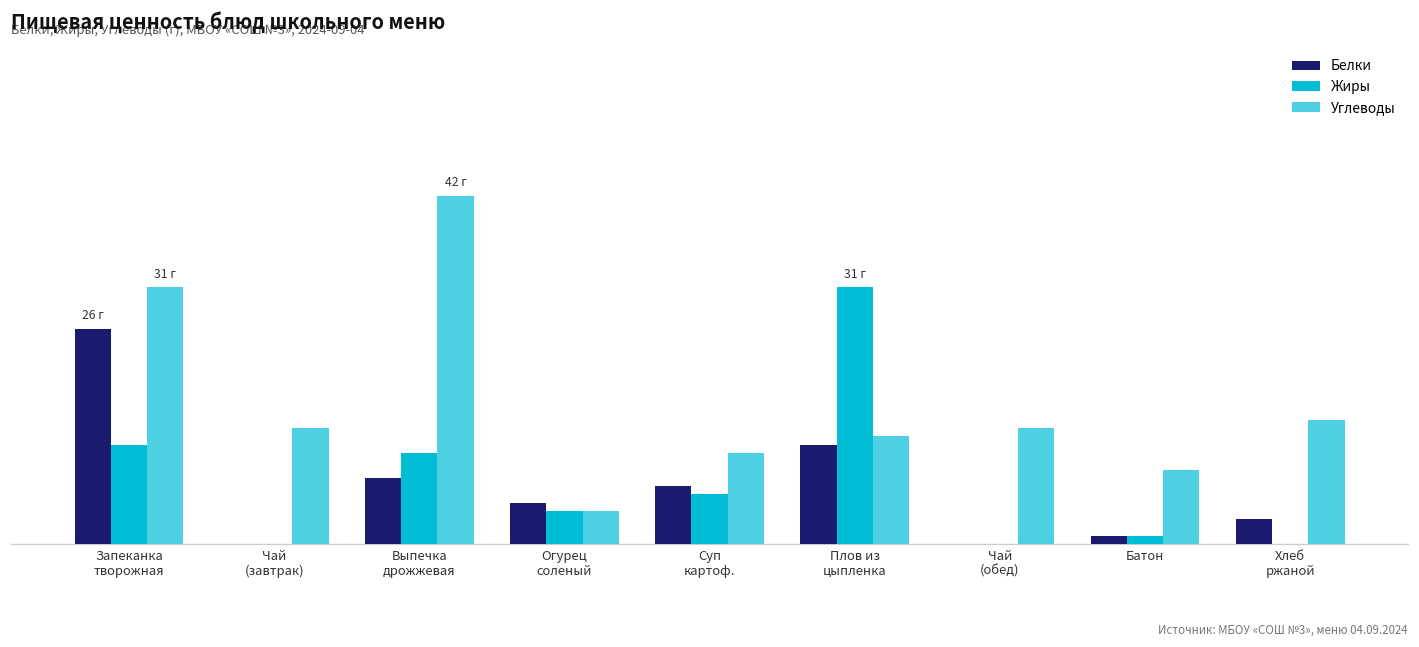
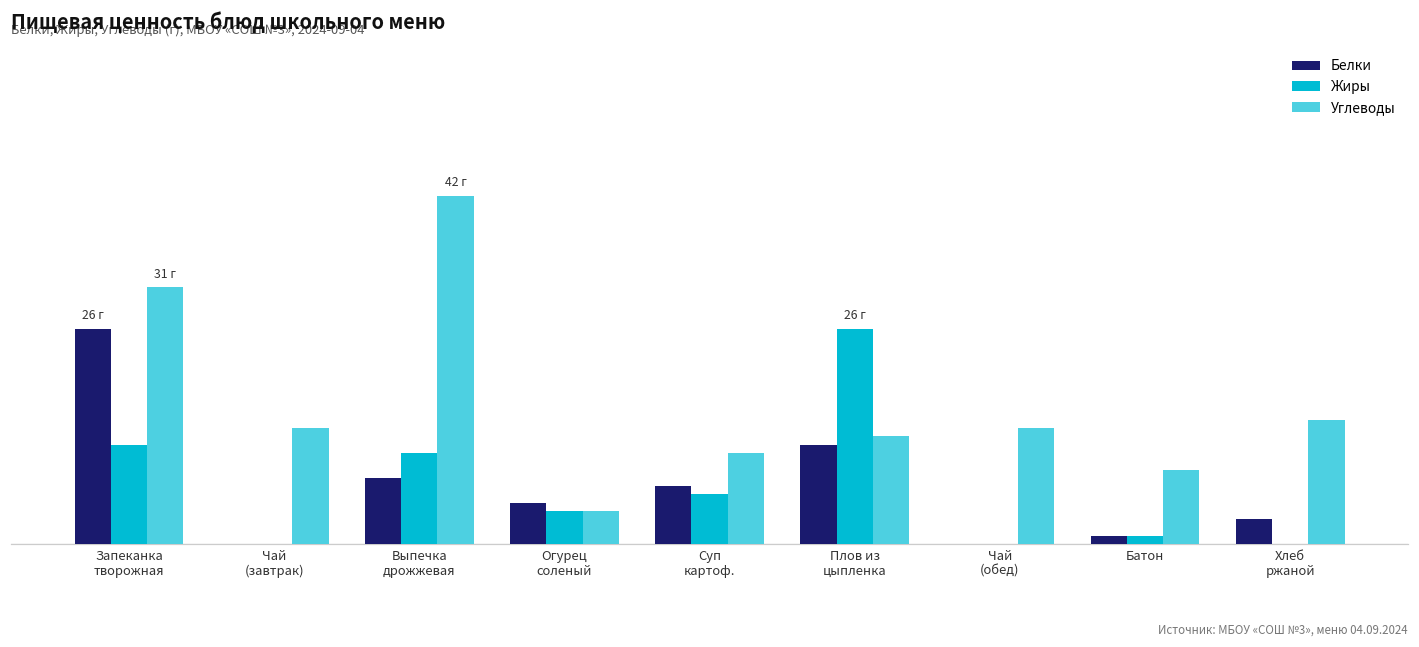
  {
    "Белки": {
      "Запеканка творожная": 26
    },
    "Жиры": {
-     "Плов из цыпленка": 31
+     "Плов из цыпленка": 26
    },
    "Углеводы": {
      "Запеканка творожная": 31,
      "Выпечка дрожжевая": 42
    }
  }
